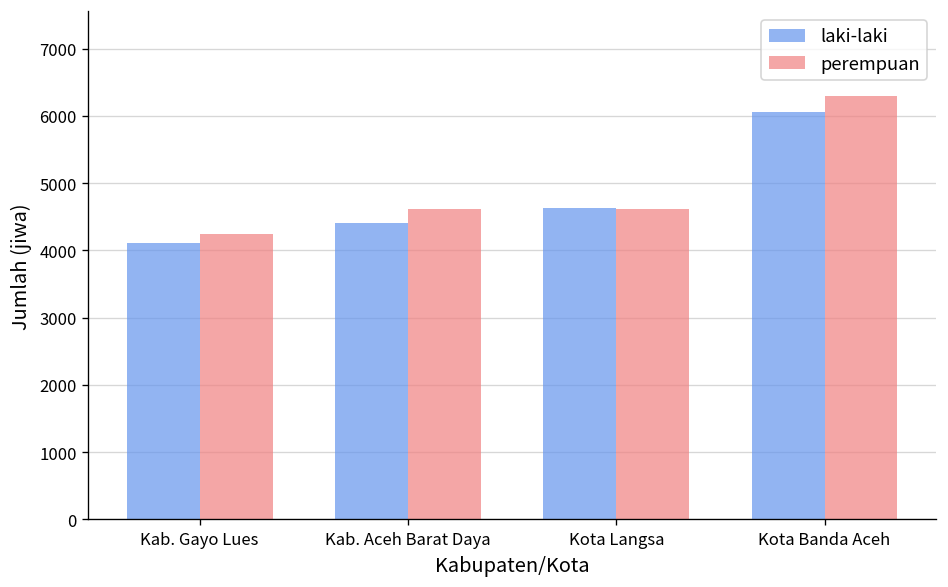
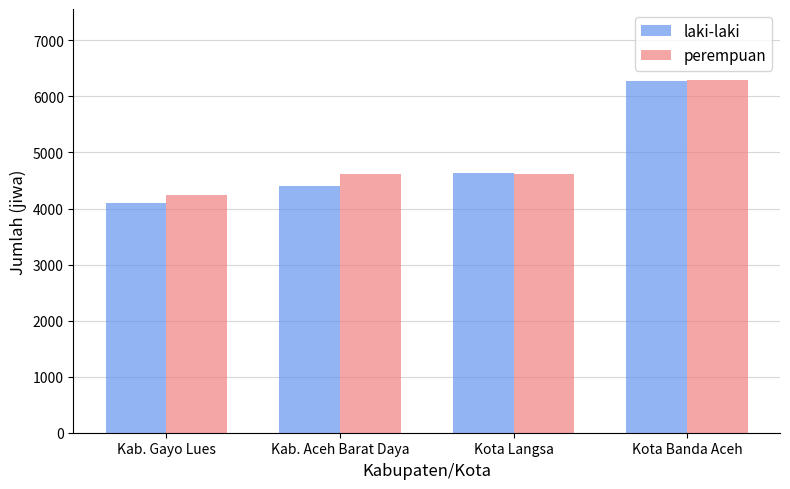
  {
    "laki-laki": {
      "Kab. Gayo Lues": 4100,
      "Kab. Aceh Barat Daya": 4400,
      "Kota Langsa": 4600,
-     "Kota Banda Aceh": 6100
+     "Kota Banda Aceh": 6300
    },
    "perempuan": {
      "Kab. Gayo Lues": 4300,
      "Kab. Aceh Barat Daya": 4600,
      "Kota Langsa": 4600,
      "Kota Banda Aceh": 6300
    }
  }
